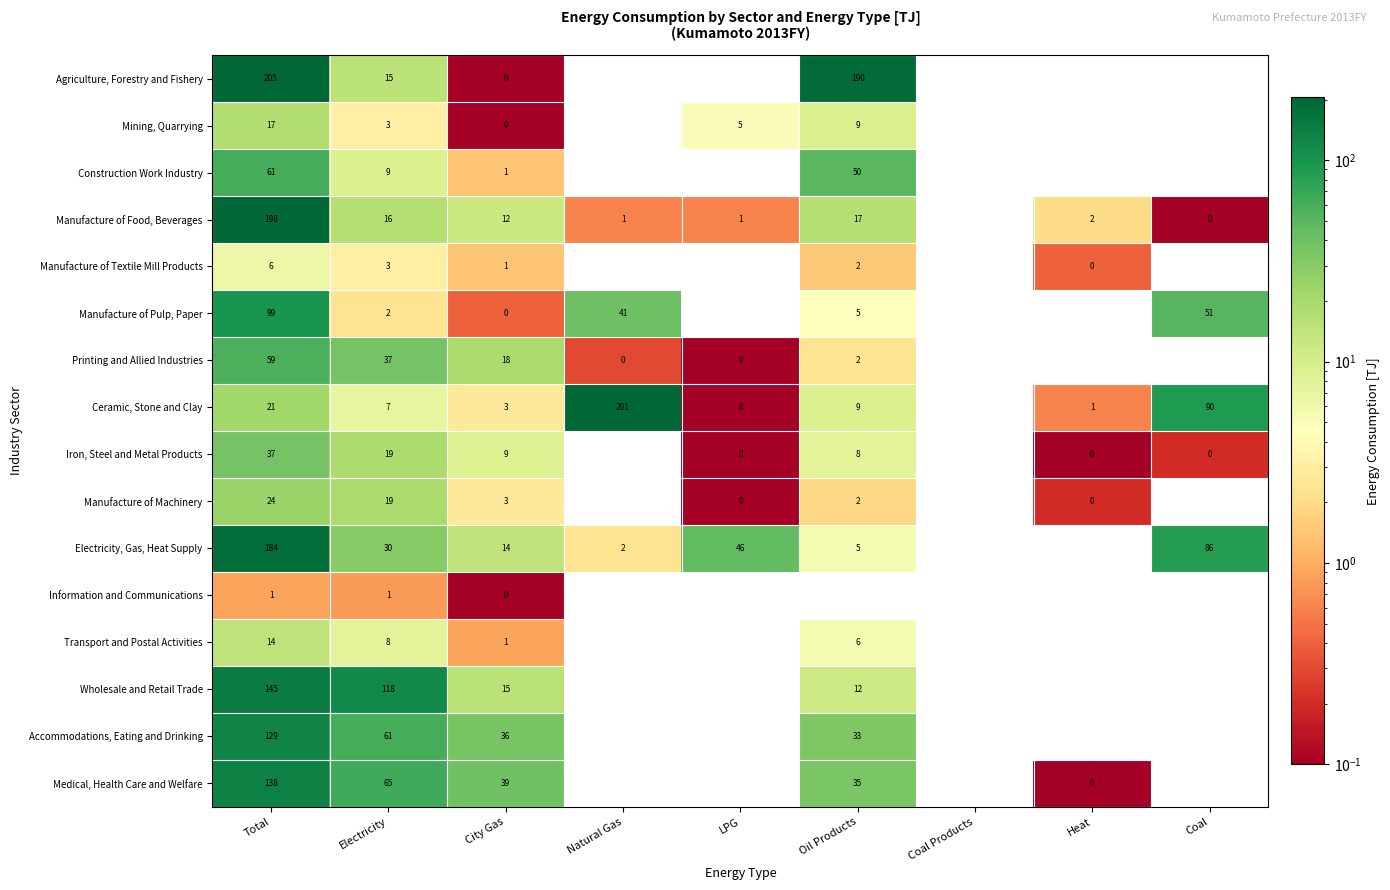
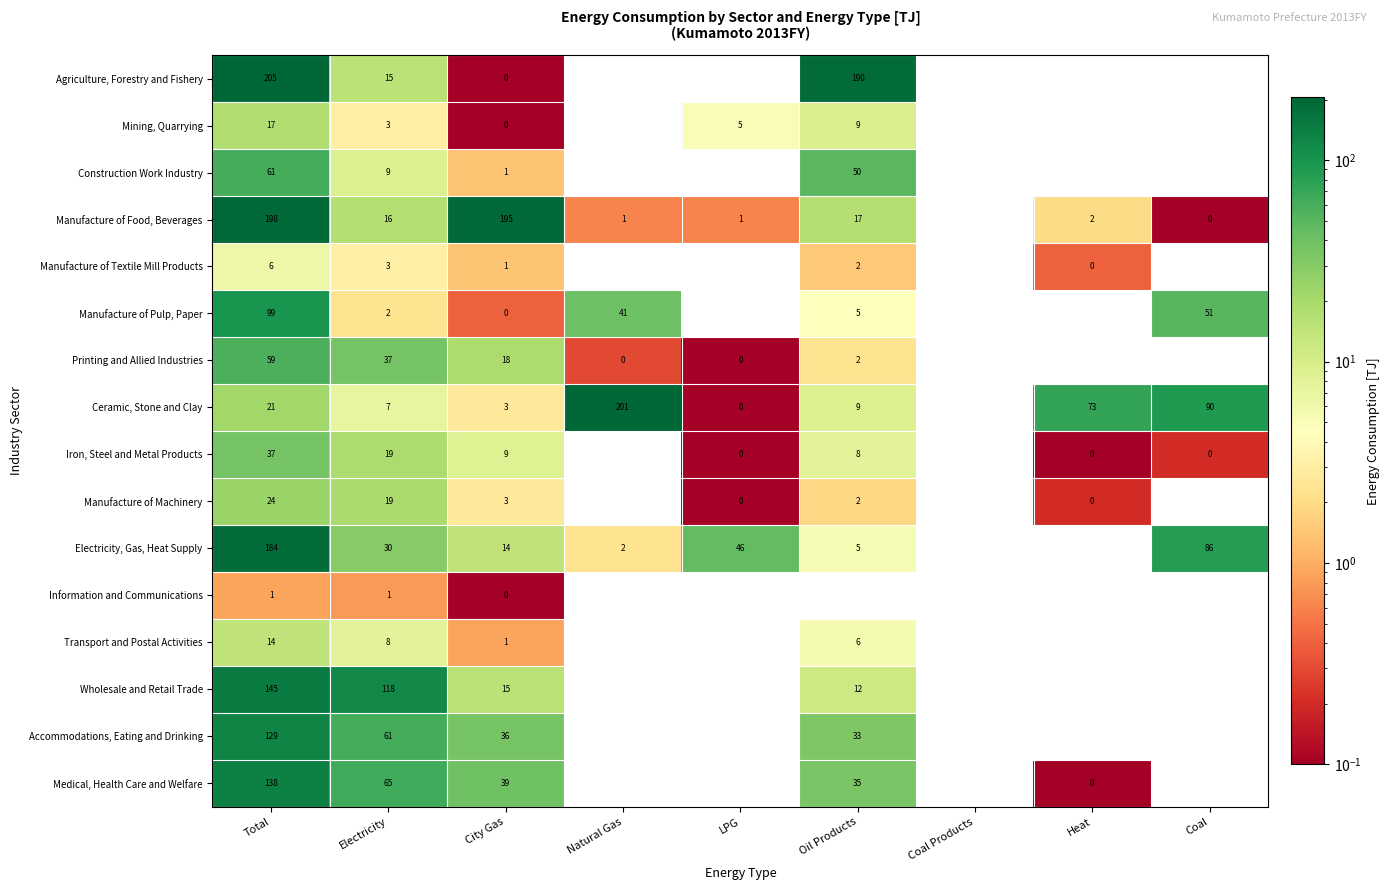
  {
    "Agriculture, Forestry and Fishery": {
      "Total": 205,
      "Electricity": 15,
      "City Gas": 0,
      "Oil Products": 190
    },
    "Mining, Quarrying": {
      "Total": 17,
      "Electricity": 3,
      "City Gas": 0,
      "LPG": 5,
      "Oil Products": 9
    },
    "Construction Work Industry": {
      "Total": 61,
      "Electricity": 9,
      "City Gas": 1,
      "Oil Products": 50
    },
    "Manufacture of Food, Beverages": {
      "Total": 198,
      "Electricity": 16,
-     "City Gas": 12,
+     "City Gas": 195,
      "Natural Gas": 1,
      "LPG": 1,
      "Oil Products": 17,
      "Heat": 2,
      "Coal": 0
    },
    "Manufacture of Textile Mill Products": {
      "Total": 6,
      "Electricity": 3,
      "City Gas": 1,
      "Oil Products": 2,
      "Heat": 0
    },
    "Manufacture of Pulp, Paper": {
      "Total": 99,
      "Electricity": 2,
      "City Gas": 0,
      "Natural Gas": 41,
      "Oil Products": 5,
      "Coal": 51
    },
    "Printing and Allied Industries": {
      "Total": 59,
      "Electricity": 37,
      "City Gas": 18,
      "Natural Gas": 0,
      "LPG": 0,
      "Oil Products": 2
    },
    "Ceramic, Stone and Clay": {
      "Total": 21,
      "Electricity": 7,
      "City Gas": 3,
      "Natural Gas": 201,
      "LPG": 0,
      "Oil Products": 9,
-     "Heat": 1,
+     "Heat": 73,
      "Coal": 90
    },
    "Iron, Steel and Metal Products": {
      "Total": 37,
      "Electricity": 19,
      "City Gas": 9,
      "LPG": 0,
      "Oil Products": 8,
      "Heat": 0,
      "Coal": 0
    },
    "Manufacture of Machinery": {
      "Total": 24,
      "Electricity": 19,
      "City Gas": 3,
      "LPG": 0,
      "Oil Products": 2,
      "Heat": 0
    },
    "Electricity, Gas, Heat Supply": {
      "Total": 184,
      "Electricity": 30,
      "City Gas": 14,
      "Natural Gas": 2,
      "LPG": 46,
      "Oil Products": 5,
      "Coal": 86
    },
    "Information and Communications": {
      "Total": 1,
      "Electricity": 1,
      "City Gas": 0
    },
    "Transport and Postal Activities": {
      "Total": 14,
      "Electricity": 8,
      "City Gas": 1,
      "Oil Products": 6
    },
    "Wholesale and Retail Trade": {
      "Total": 145,
      "Electricity": 118,
      "City Gas": 15,
      "Oil Products": 12
    },
    "Accommodations, Eating and Drinking": {
      "Total": 129,
      "Electricity": 61,
      "City Gas": 36,
      "Oil Products": 33
    },
    "Medical, Health Care and Welfare": {
      "Total": 138,
      "Electricity": 65,
      "City Gas": 39,
      "Oil Products": 35,
      "Heat": 0
    }
  }
